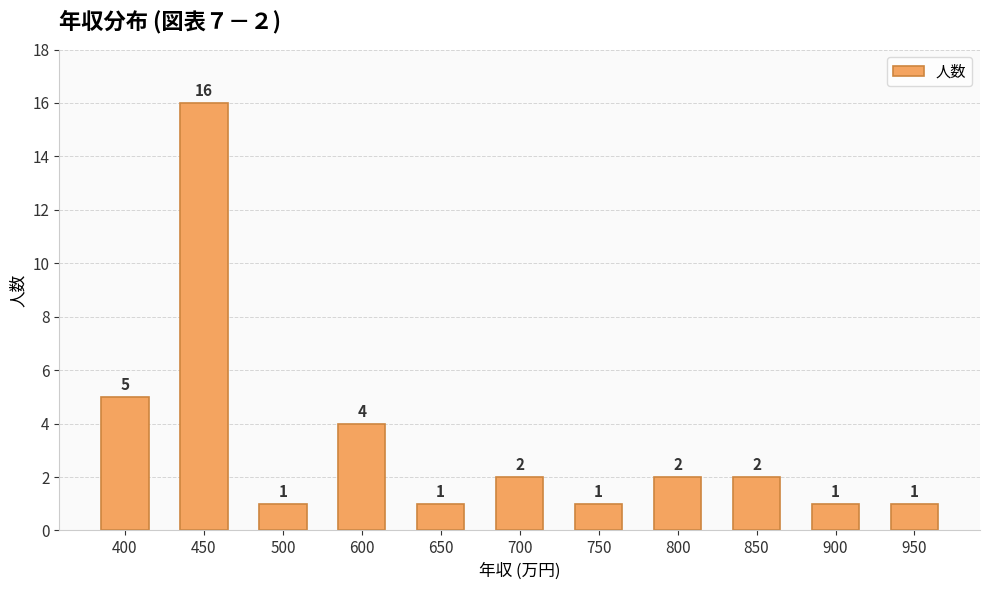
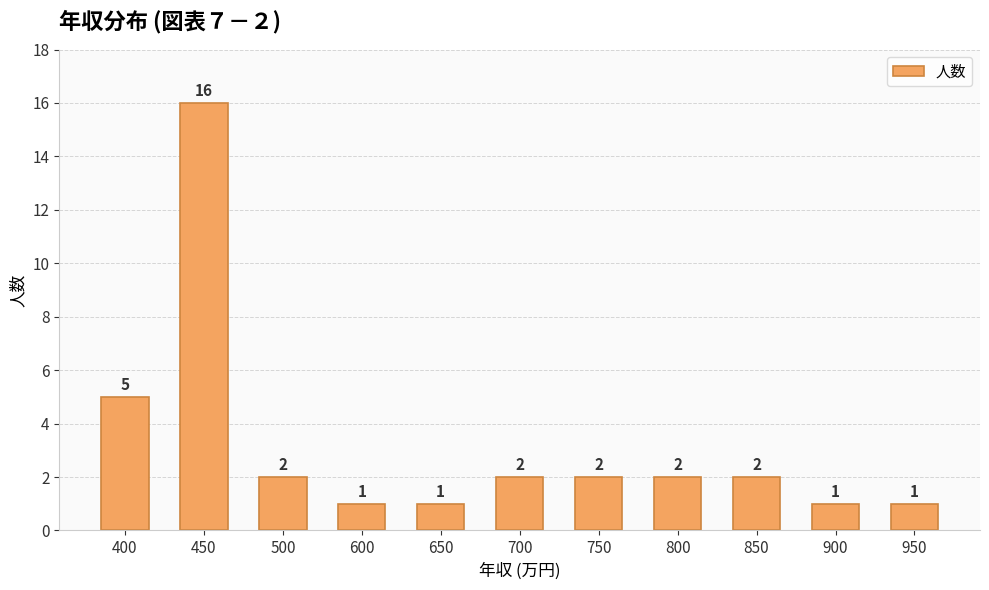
  {
    "400": 5,
    "450": 16,
-   "500": 1,
-   "600": 4,
+   "500": 2,
+   "600": 1,
    "650": 1,
    "700": 2,
-   "750": 1,
+   "750": 2,
    "800": 2,
    "850": 2,
    "900": 1,
    "950": 1
  }
